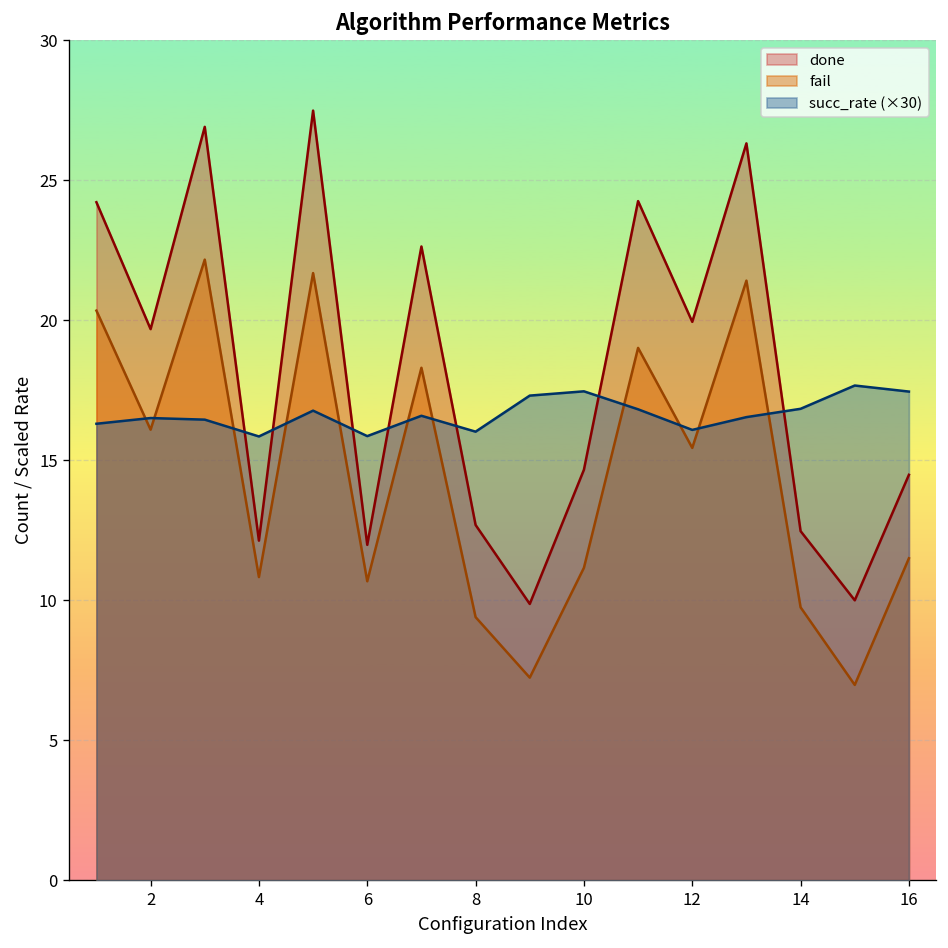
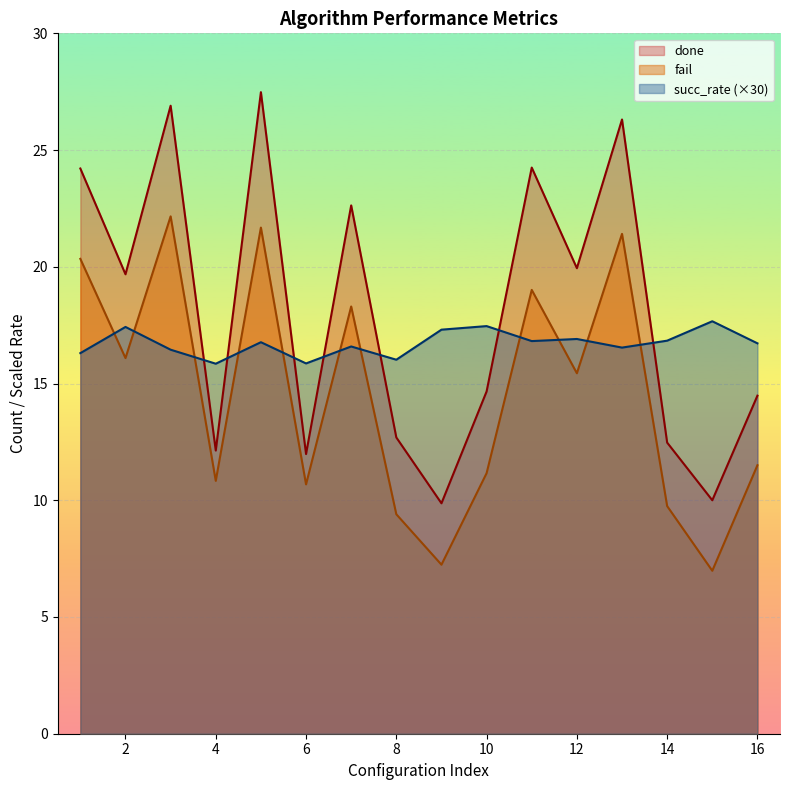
  {
    "succ_rate (×30)": {
-     "2": 16.5,
+     "2": 17.4,
      "4": 15.8,
      "6": 15.9,
      "8": 16.0,
      "10": 17.5,
-     "12": 16.1,
+     "12": 16.9,
      "14": 16.8,
-     "16": 17.5
+     "16": 16.7
    }
  }
